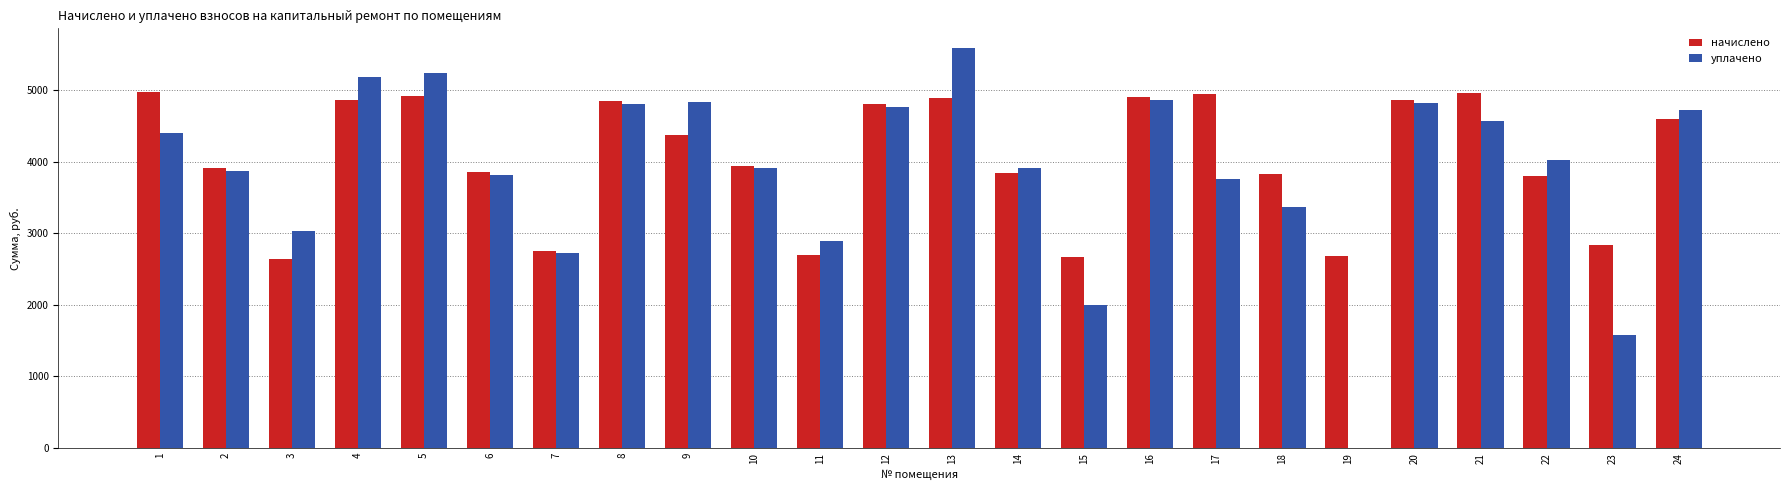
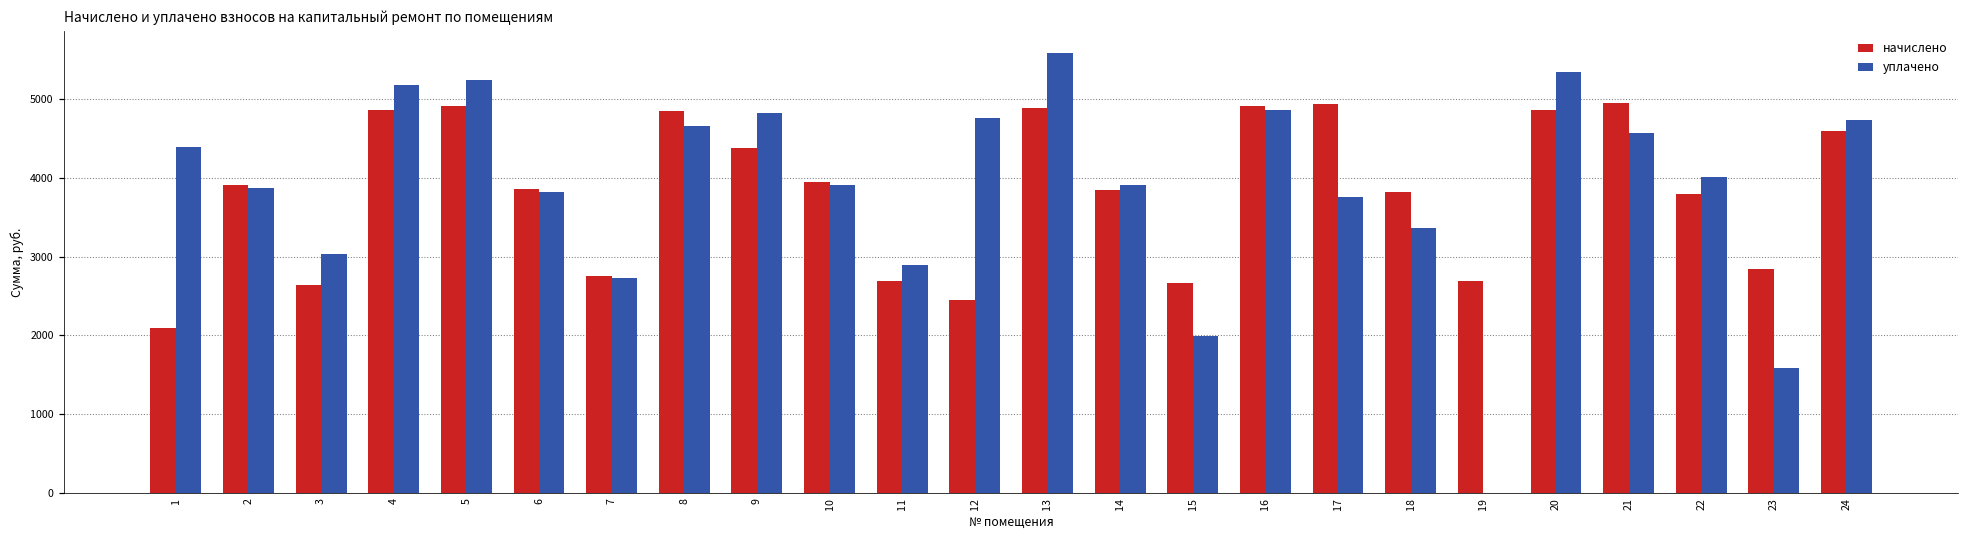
  {
    "начислено": {
-     "1": 5000,
+     "1": 2100,
      "2": 3900,
      "3": 2600,
      "4": 4900,
      "5": 4900,
      "6": 3900,
      "7": 2700,
      "8": 4800,
      "9": 4400,
      "10": 3900,
      "11": 2700,
-     "12": 4800,
+     "12": 2400,
      "13": 4900,
      "14": 3800,
      "15": 2700,
      "16": 4900,
      "17": 4900,
      "18": 3800,
      "19": 2700,
      "20": 4900,
      "21": 5000,
      "22": 3800,
      "23": 2800,
      "24": 4600
    },
    "уплачено": {
      "1": 4400,
      "2": 3900,
      "3": 3000,
      "4": 5200,
      "5": 5200,
      "6": 3800,
      "7": 2700,
-     "8": 4800,
+     "8": 4700,
      "9": 4800,
      "10": 3900,
      "11": 2900,
      "12": 4800,
      "13": 5600,
      "14": 3900,
      "15": 2000,
      "16": 4900,
      "17": 3800,
      "18": 3400,
      "19": 0,
-     "20": 4800,
+     "20": 5300,
      "21": 4600,
      "22": 4000,
      "23": 1600,
      "24": 4700
    }
  }
